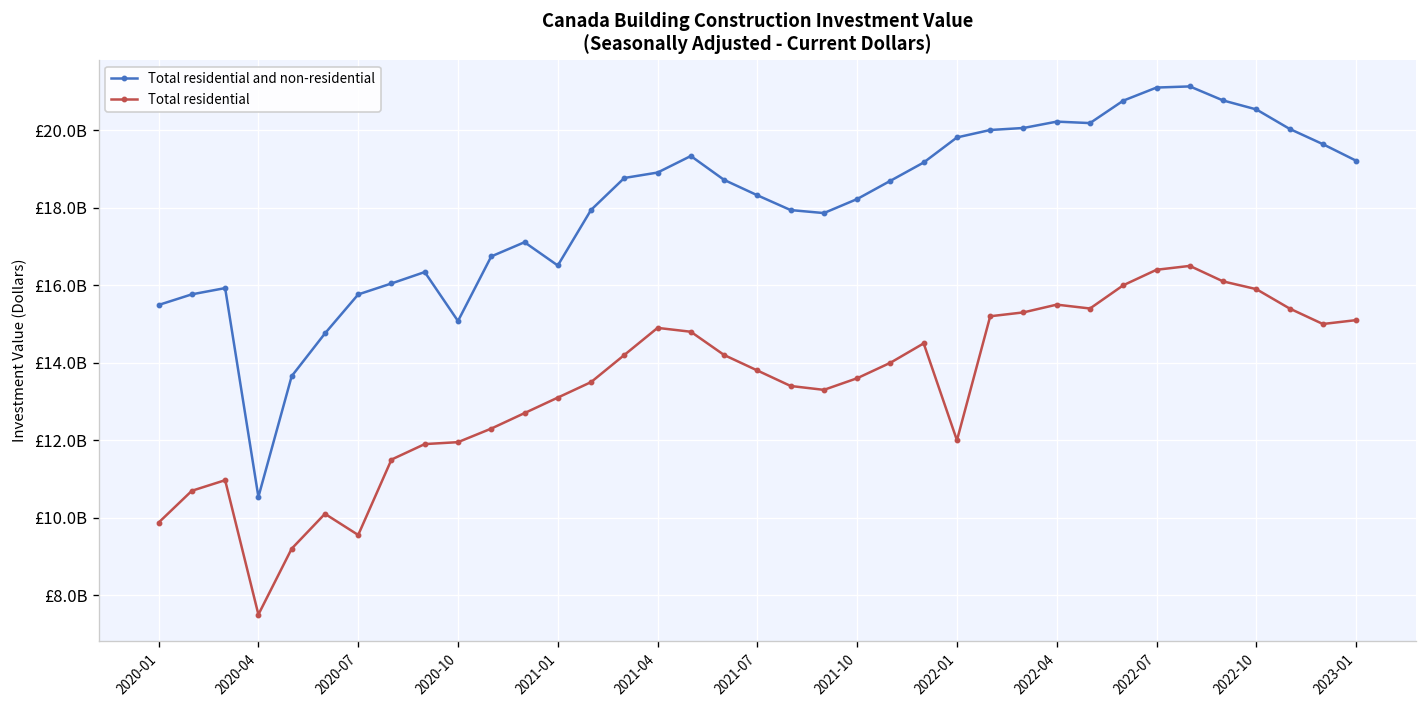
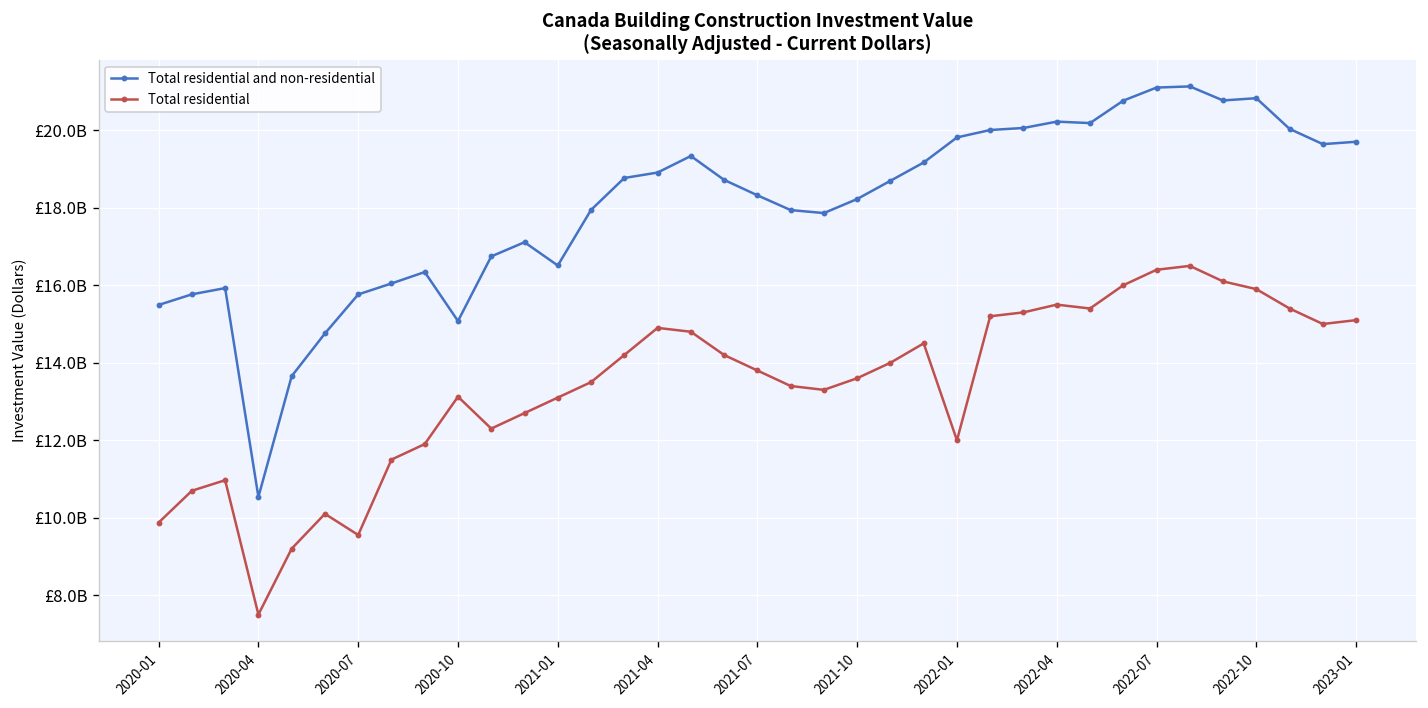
  {
    "Total residential and non-residential": {
      "2020-01": "£15500000000",
      "2020-04": "£10500000000",
      "2020-07": "£15800000000",
      "2020-10": "£15100000000",
      "2021-01": "£16500000000",
      "2021-04": "£18900000000",
      "2021-07": "£18300000000",
      "2021-10": "£18200000000",
      "2022-01": "£19800000000",
      "2022-04": "£20200000000",
      "2022-07": "£21100000000",
-     "2022-10": "£20500000000",
-     "2023-01": "£19200000000"
+     "2022-10": "£20800000000",
+     "2023-01": "£19700000000"
    },
    "Total residential": {
      "2020-01": "£9900000000",
      "2020-04": "£7500000000",
      "2020-07": "£9600000000",
-     "2020-10": "£12000000000",
+     "2020-10": "£13100000000",
      "2021-01": "£13100000000",
      "2021-04": "£14900000000",
      "2021-07": "£13800000000",
      "2021-10": "£13600000000",
      "2022-01": "£12000000000",
      "2022-04": "£15500000000",
      "2022-07": "£16400000000",
      "2022-10": "£15900000000",
      "2023-01": "£15100000000"
    }
  }
